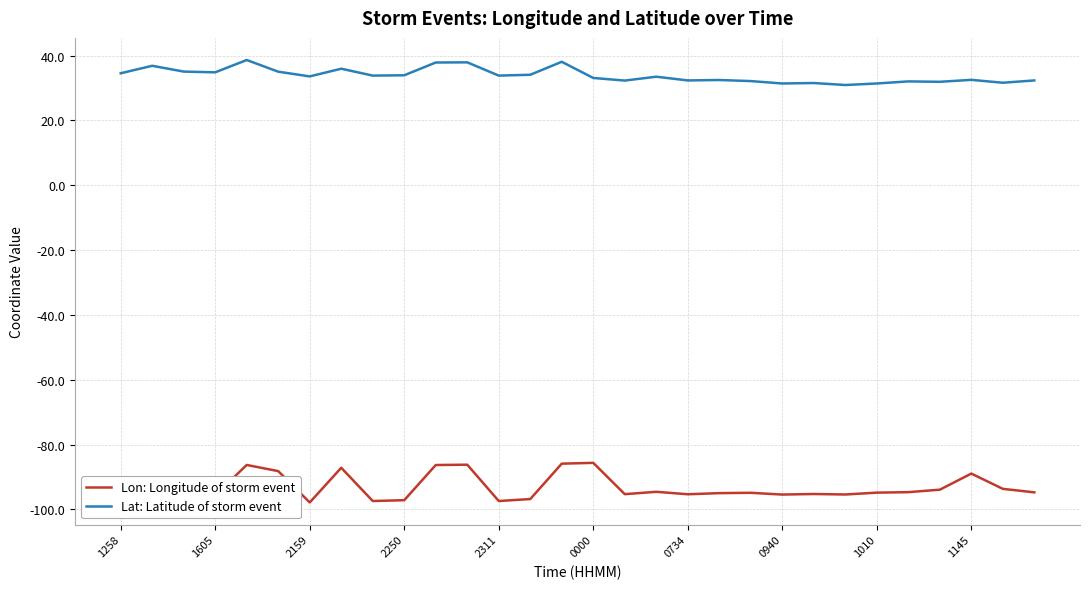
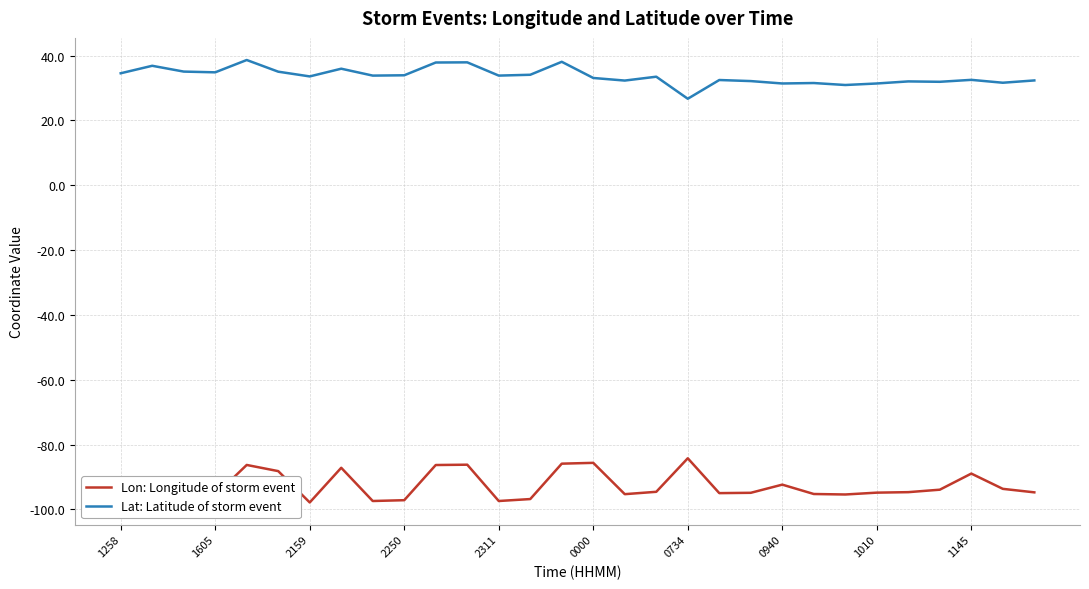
  {
    "Lon: Longitude of storm event": {
      "2159": -98,
      "2250": -97,
      "2311": -97,
      "0000": -86,
-     "0734": -95,
-     "0940": -95,
+     "0734": -84,
+     "0940": -92,
      "1010": -95,
      "1145": -89
    },
    "Lat: Latitude of storm event": {
      "1258": 35,
      "1605": 35,
      "2159": 34,
      "2250": 34,
      "2311": 34,
      "0000": 33,
-     "0734": 32,
+     "0734": 27,
      "0940": 31,
      "1010": 31,
      "1145": 33
    }
  }
